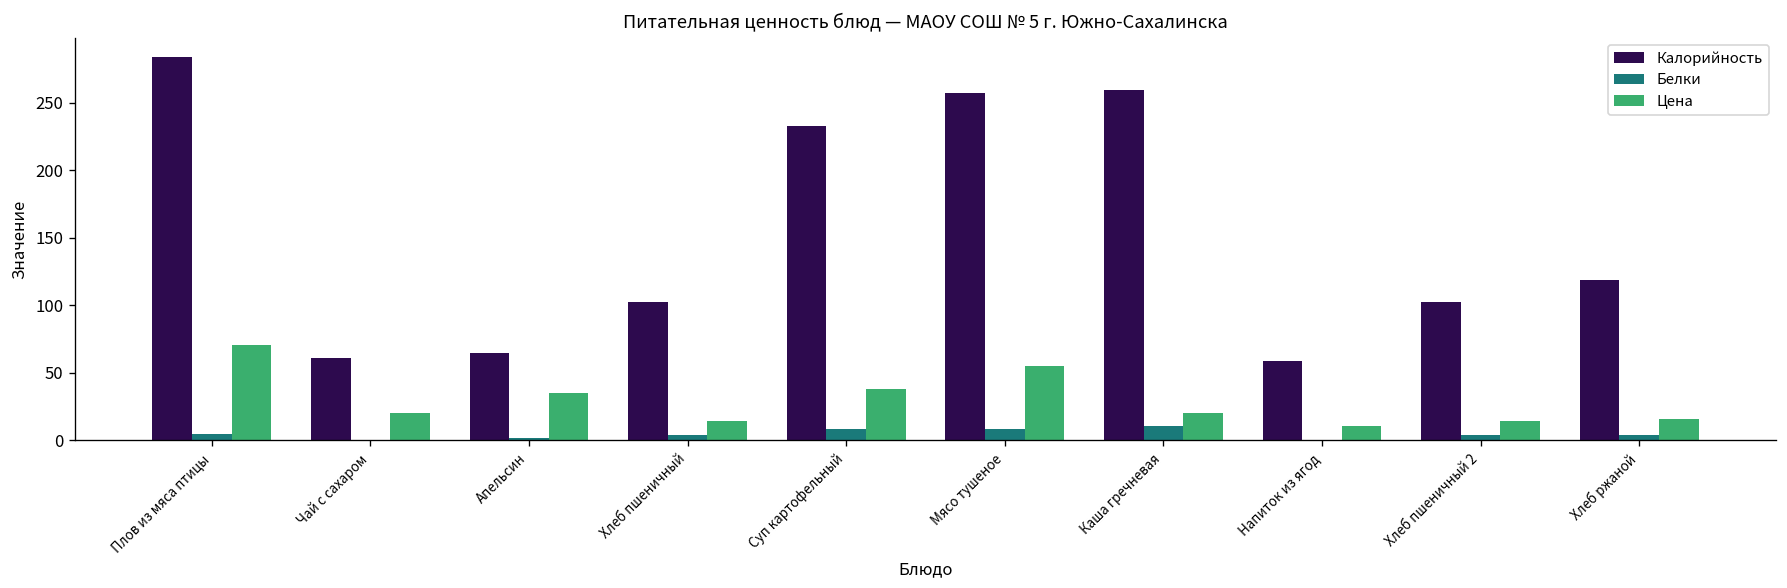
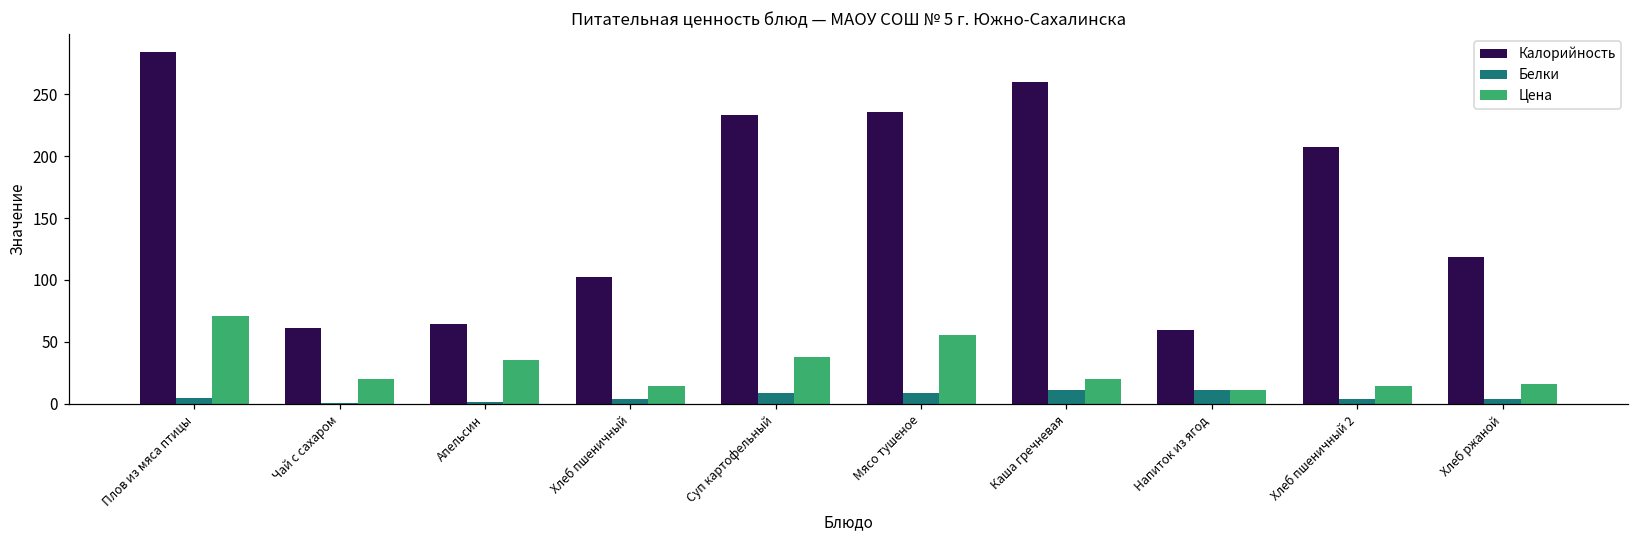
  {
    "Калорийность": {
      "Плов из мяса птицы": 284,
      "Чай с сахаром": 61,
      "Апельсин": 65,
      "Хлеб пшеничный": 103,
      "Суп картофельный": 233,
-     "Мясо тушеное": 258,
+     "Мясо тушеное": 236,
      "Каша гречневая": 260,
      "Напиток из ягод": 59,
-     "Хлеб пшеничный 2": 103,
+     "Хлеб пшеничный 2": 207,
      "Хлеб ржаной": 119
    },
    "Белки": {
      "Плов из мяса птицы": 4,
      "Хлеб пшеничный": 4,
      "Суп картофельный": 8,
      "Мясо тушеное": 9,
      "Каша гречневая": 11,
-     "Напиток из ягод": 0,
+     "Напиток из ягод": 11,
      "Хлеб пшеничный 2": 4,
      "Хлеб ржаной": 4
    },
    "Цена": {
      "Плов из мяса птицы": 71,
      "Чай с сахаром": 20,
      "Апельсин": 35,
      "Хлеб пшеничный": 14,
      "Суп картофельный": 38,
      "Мясо тушеное": 55,
      "Каша гречневая": 20,
      "Напиток из ягод": 11,
      "Хлеб пшеничный 2": 14,
      "Хлеб ржаной": 16
    }
  }
